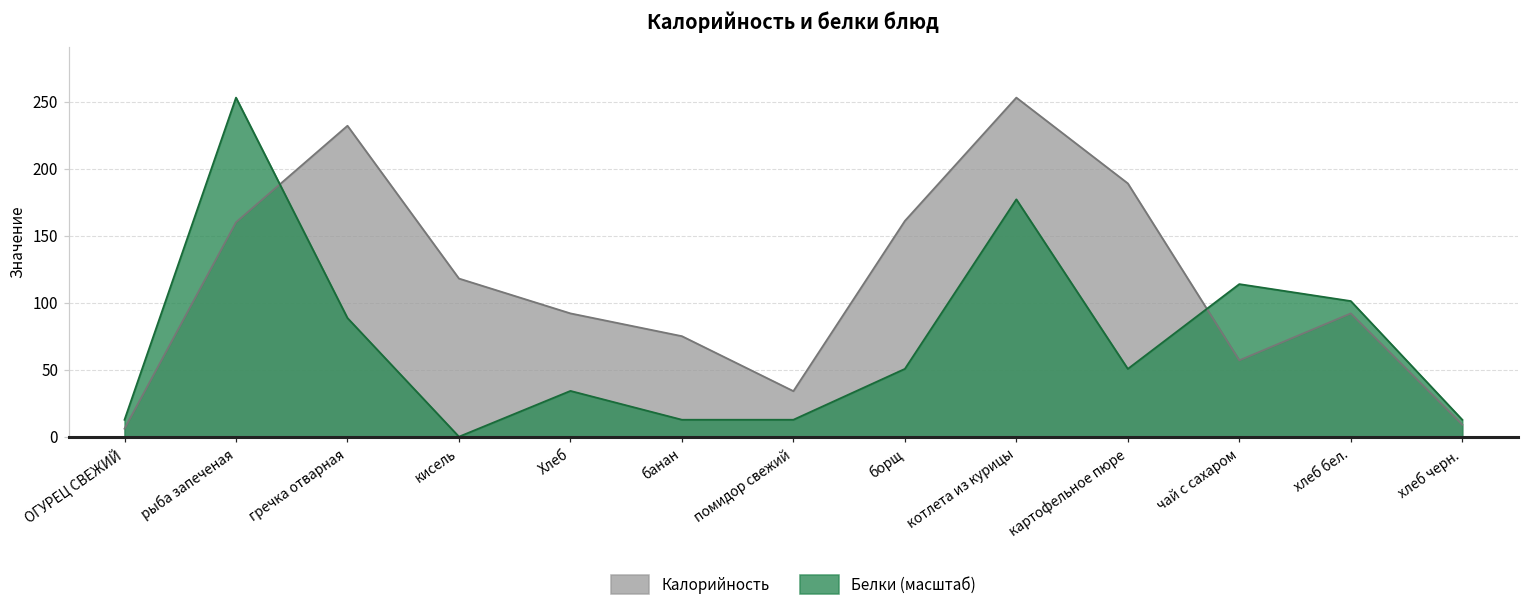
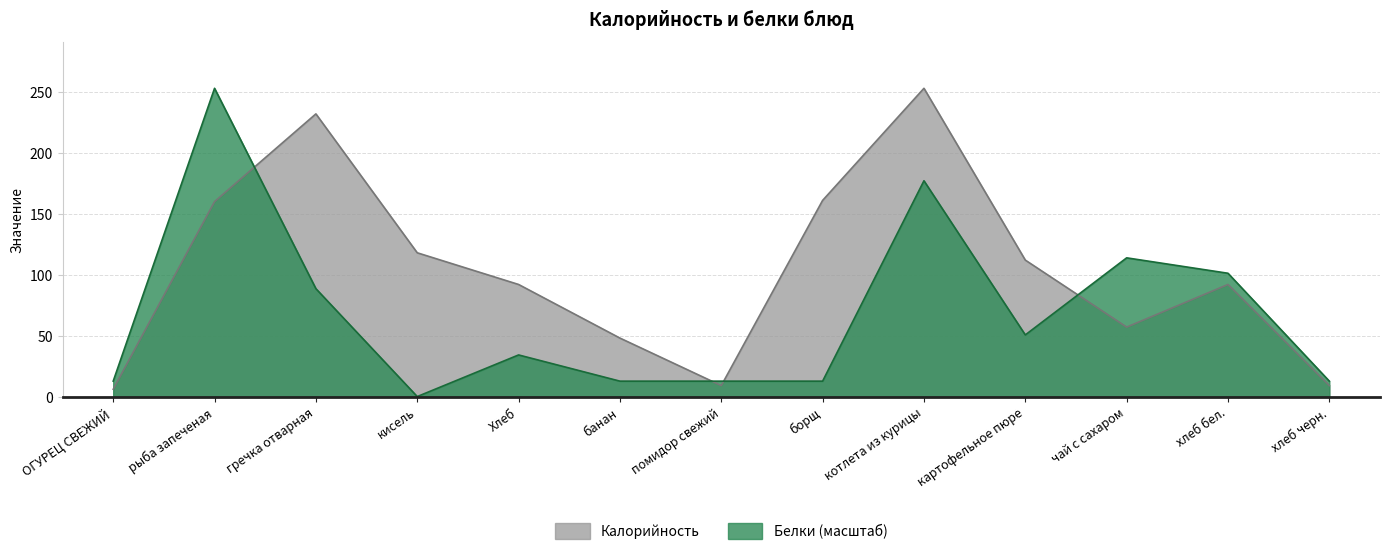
  {
    "Калорийность": {
      "ОГУРЕЦ СВЕЖИЙ": 6,
      "рыба запеченая": 160,
      "гречка отварная": 232,
      "кисель": 118,
      "Хлеб": 92,
-     "банан": 75,
-     "помидор свежий": 34,
+     "банан": 48,
+     "помидор свежий": 9,
      "борщ": 161,
      "котлета из курицы": 253,
-     "картофельное пюре": 189,
+     "картофельное пюре": 112,
      "чай с сахаром": 57,
      "хлеб бел.": 92,
      "хлеб черн.": 9
    },
    "Белки (масштаб)": {
      "ОГУРЕЦ СВЕЖИЙ": 13,
      "рыба запеченая": 253,
      "гречка отварная": 89,
      "кисель": 0,
      "Хлеб": 34,
      "банан": 13,
      "помидор свежий": 13,
-     "борщ": 51,
+     "борщ": 13,
      "котлета из курицы": 177,
      "картофельное пюре": 51,
      "чай с сахаром": 114,
      "хлеб бел.": 101,
      "хлеб черн.": 13
    }
  }
